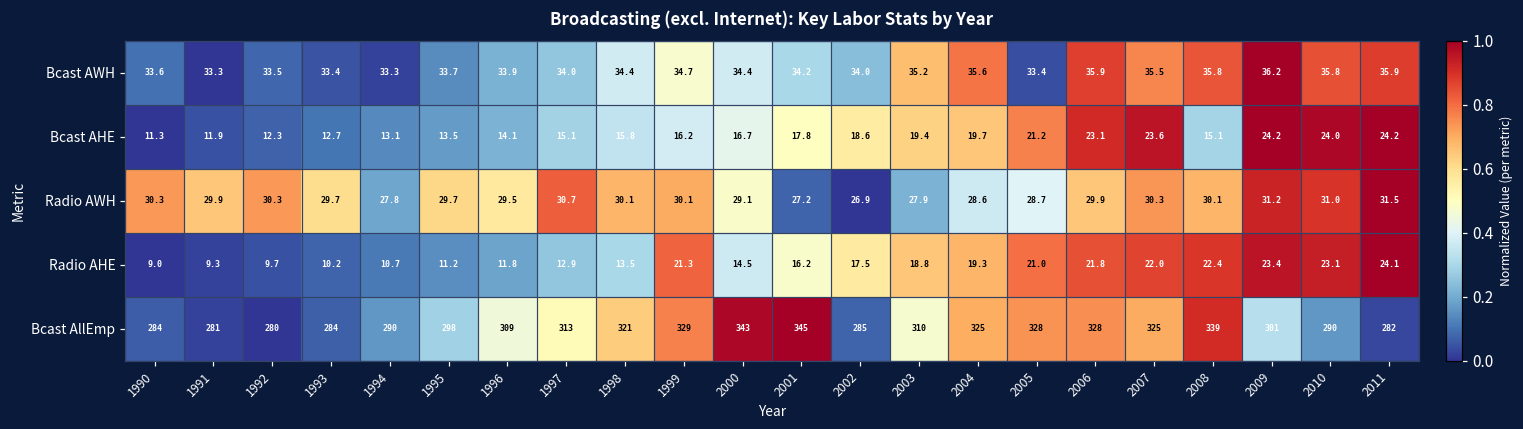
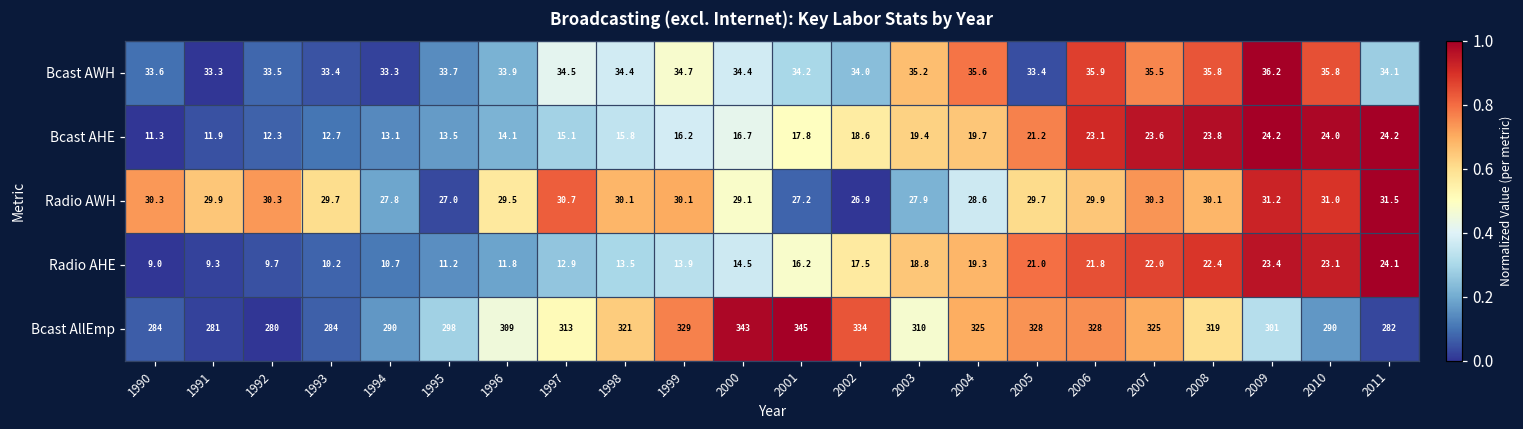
  {
    "Bcast AWH": {
      "1990": 33.6,
      "1991": 33.3,
      "1992": 33.5,
      "1993": 33.4,
      "1994": 33.3,
      "1995": 33.7,
      "1996": 33.9,
-     "1997": 34.0,
+     "1997": 34.5,
      "1998": 34.4,
      "1999": 34.7,
      "2000": 34.4,
      "2001": 34.2,
      "2002": 34.0,
      "2003": 35.2,
      "2004": 35.6,
      "2005": 33.4,
      "2006": 35.9,
      "2007": 35.5,
      "2008": 35.8,
      "2009": 36.2,
      "2010": 35.8,
-     "2011": 35.9
+     "2011": 34.1
    },
    "Bcast AHE": {
      "1990": 11.3,
      "1991": 11.9,
      "1992": 12.3,
      "1993": 12.7,
      "1994": 13.1,
      "1995": 13.5,
      "1996": 14.1,
      "1997": 15.1,
      "1998": 15.8,
      "1999": 16.2,
      "2000": 16.7,
      "2001": 17.8,
      "2002": 18.6,
      "2003": 19.4,
      "2004": 19.7,
      "2005": 21.2,
      "2006": 23.1,
      "2007": 23.6,
-     "2008": 15.1,
+     "2008": 23.8,
      "2009": 24.2,
      "2010": 24.0,
      "2011": 24.2
    },
    "Radio AWH": {
      "1990": 30.3,
      "1991": 29.9,
      "1992": 30.3,
      "1993": 29.7,
      "1994": 27.8,
-     "1995": 29.7,
+     "1995": 27.0,
      "1996": 29.5,
      "1997": 30.7,
      "1998": 30.1,
      "1999": 30.1,
      "2000": 29.1,
      "2001": 27.2,
      "2002": 26.9,
      "2003": 27.9,
      "2004": 28.6,
-     "2005": 28.7,
+     "2005": 29.7,
      "2006": 29.9,
      "2007": 30.3,
      "2008": 30.1,
      "2009": 31.2,
      "2010": 31.0,
      "2011": 31.5
    },
    "Radio AHE": {
      "1990": 9.0,
      "1991": 9.3,
      "1992": 9.7,
      "1993": 10.2,
      "1994": 10.7,
      "1995": 11.2,
      "1996": 11.8,
      "1997": 12.9,
      "1998": 13.5,
-     "1999": 21.3,
+     "1999": 13.9,
      "2000": 14.5,
      "2001": 16.2,
      "2002": 17.5,
      "2003": 18.8,
      "2004": 19.3,
      "2005": 21.0,
      "2006": 21.8,
      "2007": 22.0,
      "2008": 22.4,
      "2009": 23.4,
      "2010": 23.1,
      "2011": 24.1
    },
    "Bcast AllEmp": {
      "1990": 284,
      "1991": 281,
      "1992": 280,
      "1993": 284,
      "1994": 290,
      "1995": 298,
      "1996": 309,
      "1997": 313,
      "1998": 321,
      "1999": 329,
      "2000": 343,
      "2001": 345,
-     "2002": 285,
+     "2002": 334,
      "2003": 310,
      "2004": 325,
      "2005": 328,
      "2006": 328,
      "2007": 325,
-     "2008": 339,
+     "2008": 319,
      "2009": 301,
      "2010": 290,
      "2011": 282
    }
  }
